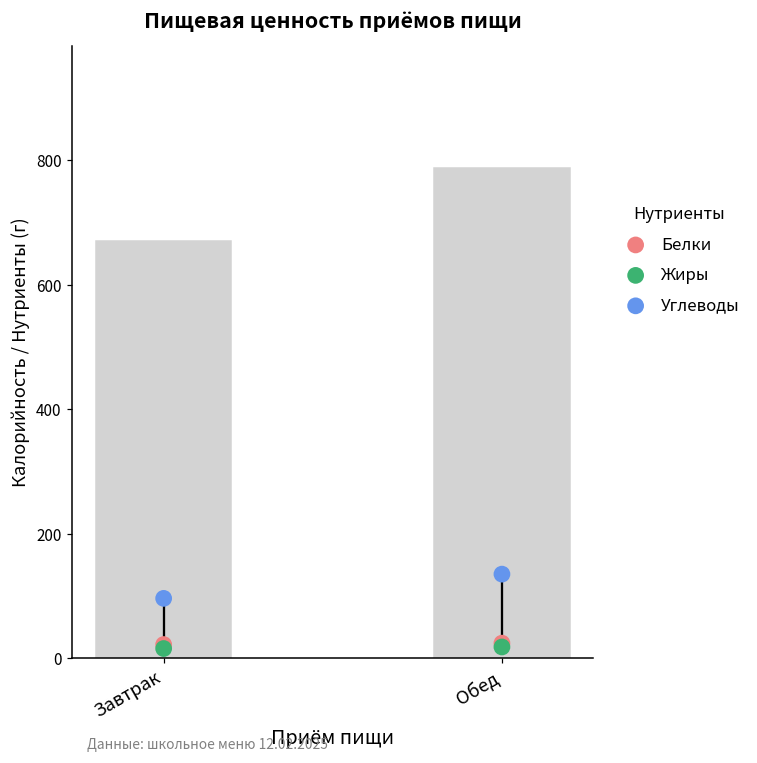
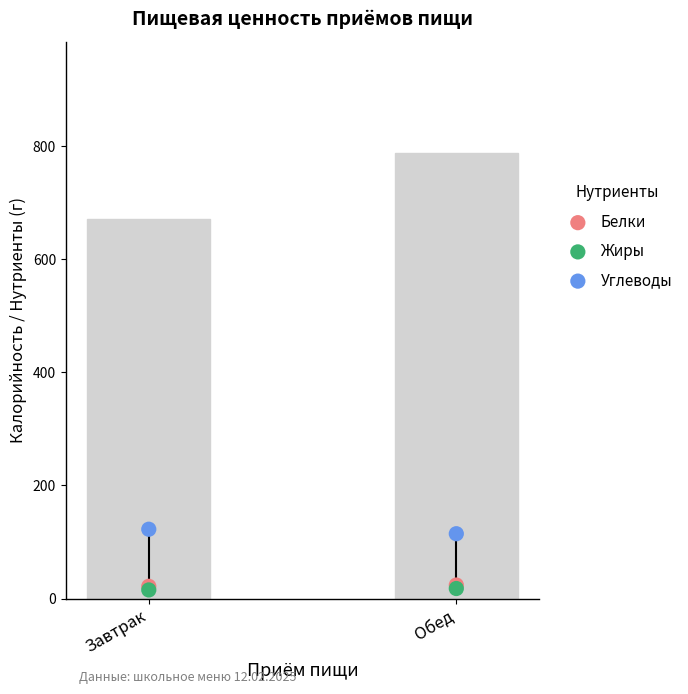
  {
    "Углеводы": {
-     "Завтрак": 100,
-     "Обед": 130
+     "Завтрак": 120,
+     "Обед": 110
    }
  }
